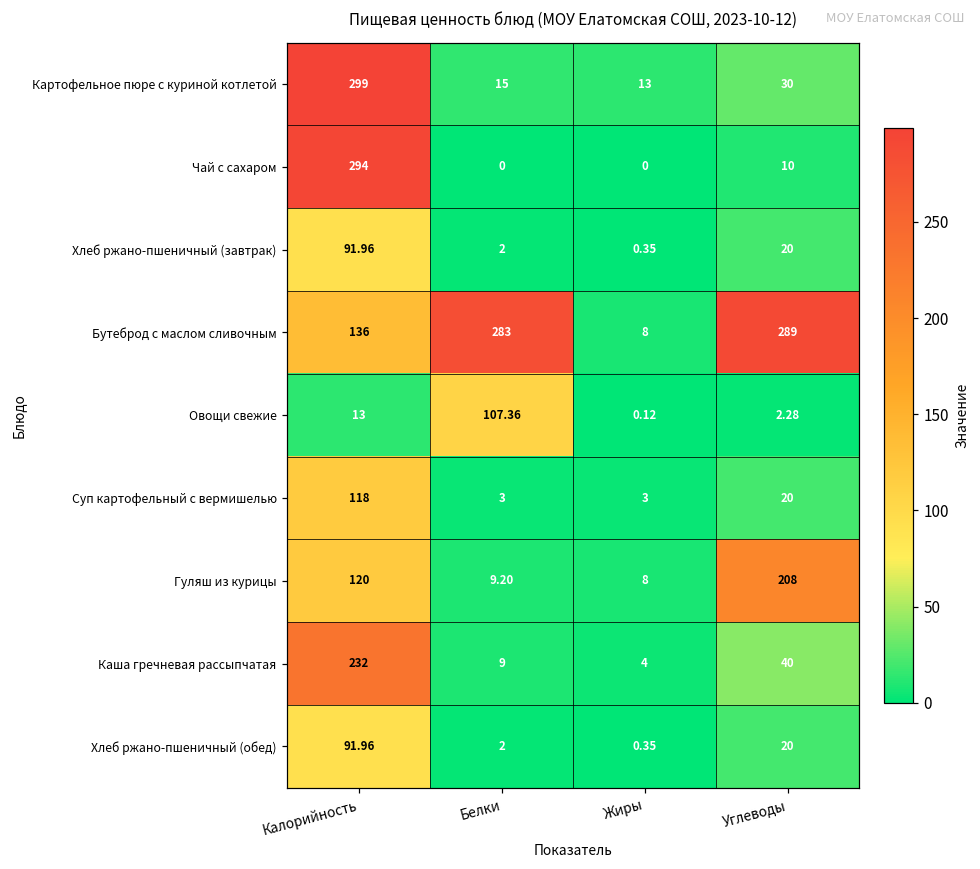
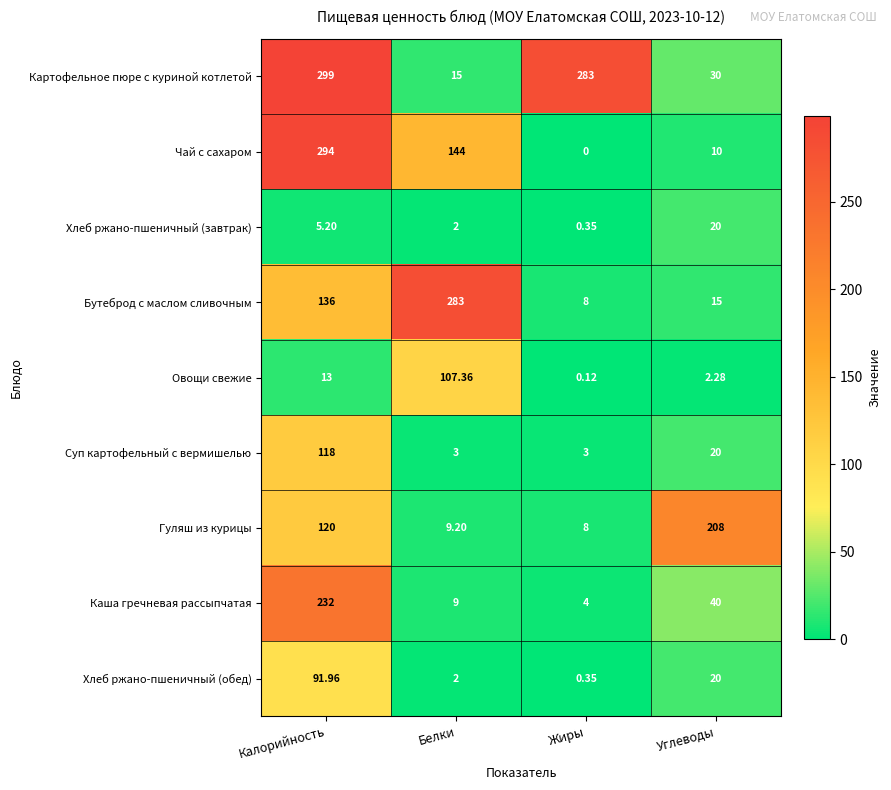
  {
    "Картофельное пюре с куриной котлетой": {
      "Калорийность": 299,
      "Белки": 15,
-     "Жиры": 13,
+     "Жиры": 283,
      "Углеводы": 30
    },
    "Чай с сахаром": {
      "Калорийность": 294,
-     "Белки": 0,
+     "Белки": 144,
      "Жиры": 0,
      "Углеводы": 10
    },
    "Хлеб ржано-пшеничный (завтрак)": {
-     "Калорийность": 91.96,
+     "Калорийность": 5.20,
      "Белки": 2,
      "Жиры": 0.35,
      "Углеводы": 20
    },
    "Бутеброд с маслом сливочным": {
      "Калорийность": 136,
      "Белки": 283,
      "Жиры": 8,
-     "Углеводы": 289
+     "Углеводы": 15
    },
    "Овощи свежие": {
      "Калорийность": 13,
      "Белки": 107.36,
      "Жиры": 0.12,
      "Углеводы": 2.28
    },
    "Суп картофельный с вермишелью": {
      "Калорийность": 118,
      "Белки": 3,
      "Жиры": 3,
      "Углеводы": 20
    },
    "Гуляш из курицы": {
      "Калорийность": 120,
      "Белки": 9.20,
      "Жиры": 8,
      "Углеводы": 208
    },
    "Каша гречневая рассыпчатая": {
      "Калорийность": 232,
      "Белки": 9,
      "Жиры": 4,
      "Углеводы": 40
    },
    "Хлеб ржано-пшеничный (обед)": {
      "Калорийность": 91.96,
      "Белки": 2,
      "Жиры": 0.35,
      "Углеводы": 20
    }
  }
